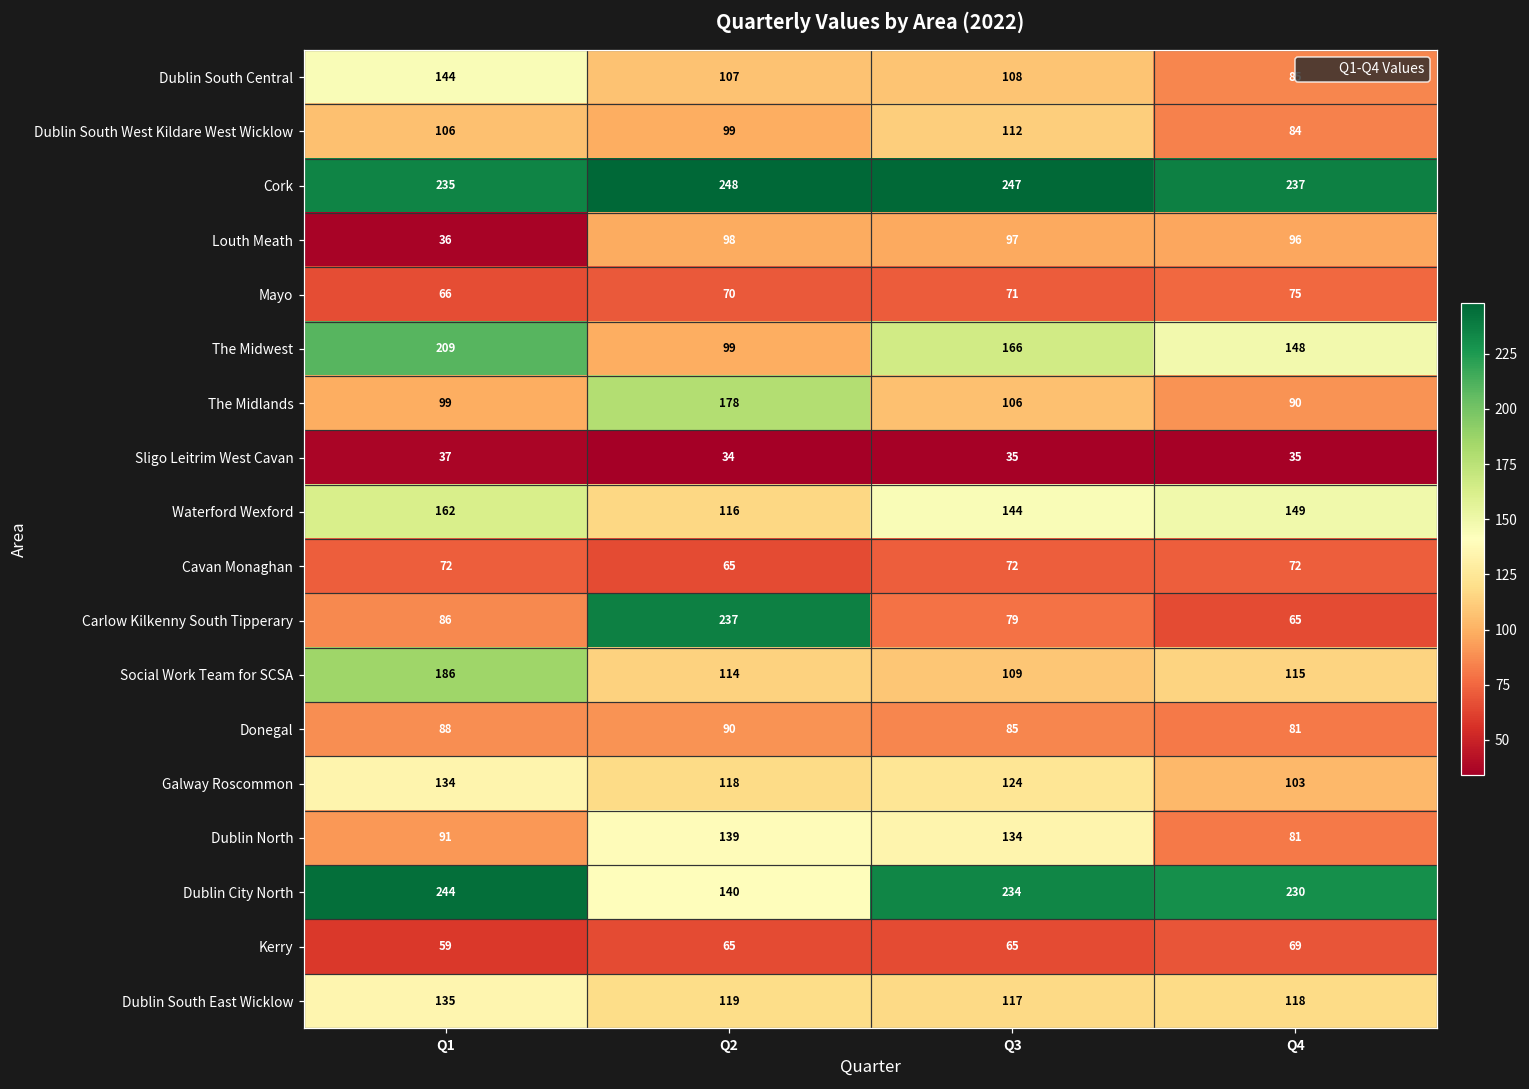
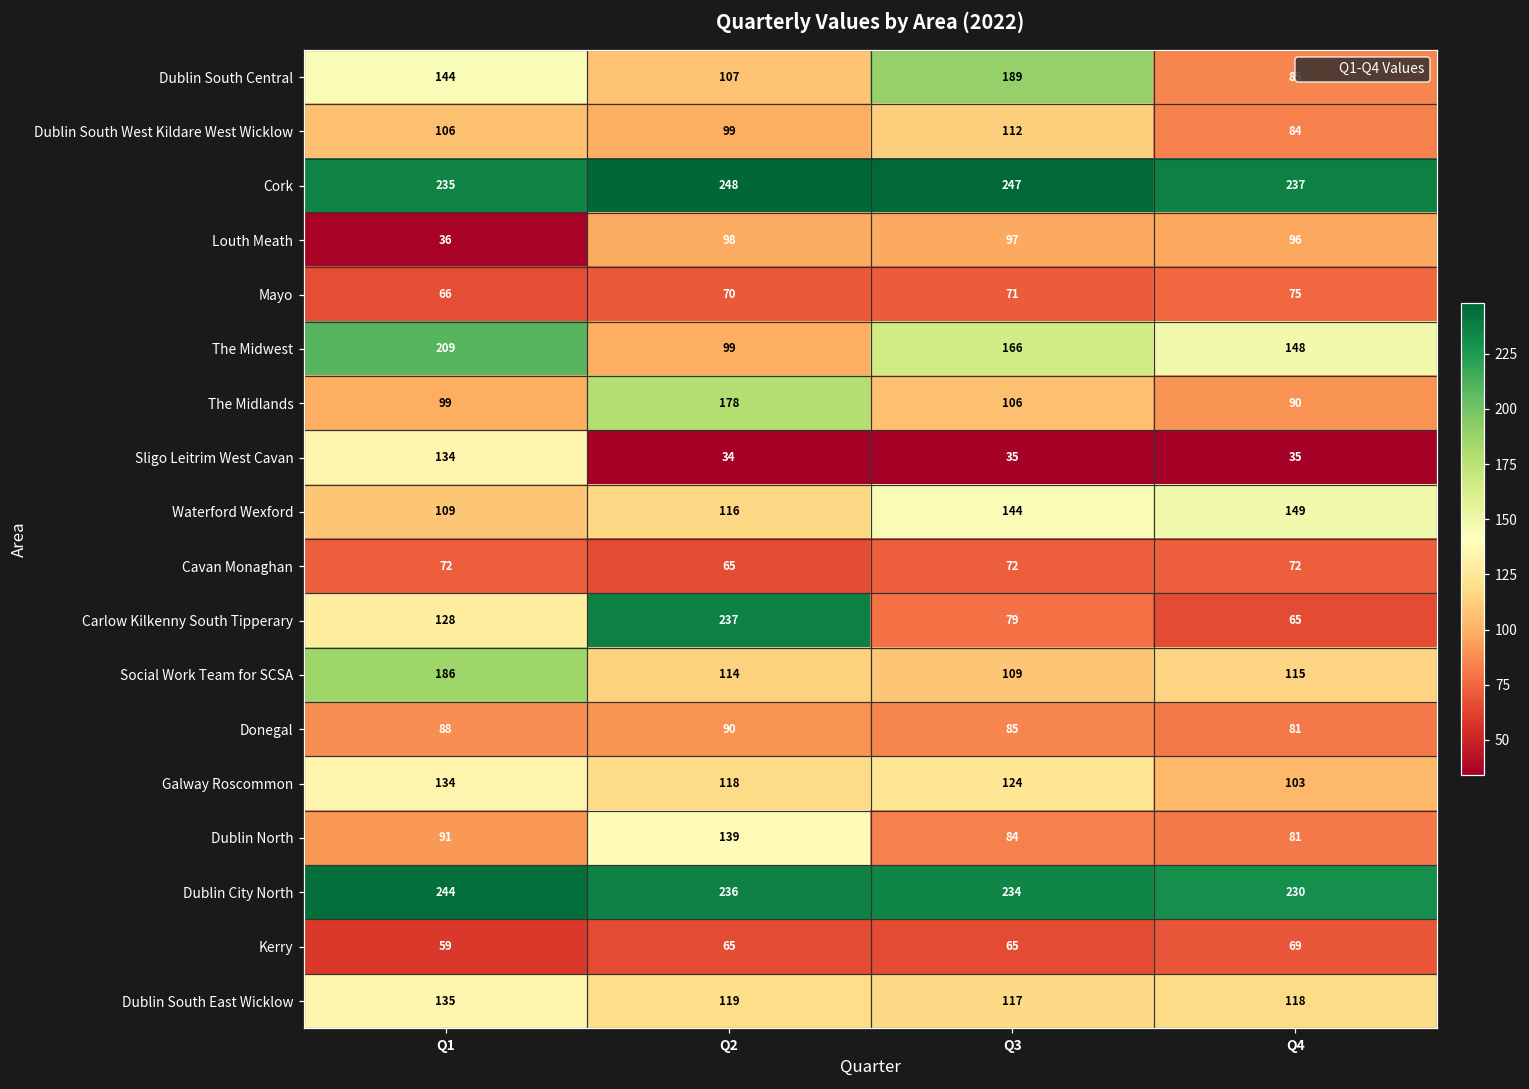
  {
    "Dublin South Central": {
      "Q1": 144,
      "Q2": 107,
-     "Q3": 108
+     "Q3": 189
    },
    "Dublin South West Kildare West Wicklow": {
      "Q1": 106,
      "Q2": 99,
      "Q3": 112,
      "Q4": 84
    },
    "Cork": {
      "Q1": 235,
      "Q2": 248,
      "Q3": 247,
      "Q4": 237
    },
    "Louth Meath": {
      "Q1": 36,
      "Q2": 98,
      "Q3": 97,
      "Q4": 96
    },
    "Mayo": {
      "Q1": 66,
      "Q2": 70,
      "Q3": 71,
      "Q4": 75
    },
    "The Midwest": {
      "Q1": 209,
      "Q2": 99,
      "Q3": 166,
      "Q4": 148
    },
    "The Midlands": {
      "Q1": 99,
      "Q2": 178,
      "Q3": 106,
      "Q4": 90
    },
    "Sligo Leitrim West Cavan": {
-     "Q1": 37,
+     "Q1": 134,
      "Q2": 34,
      "Q3": 35,
      "Q4": 35
    },
    "Waterford Wexford": {
-     "Q1": 162,
+     "Q1": 109,
      "Q2": 116,
      "Q3": 144,
      "Q4": 149
    },
    "Cavan Monaghan": {
      "Q1": 72,
      "Q2": 65,
      "Q3": 72,
      "Q4": 72
    },
    "Carlow Kilkenny South Tipperary": {
-     "Q1": 86,
+     "Q1": 128,
      "Q2": 237,
      "Q3": 79,
      "Q4": 65
    },
    "Social Work Team for SCSA": {
      "Q1": 186,
      "Q2": 114,
      "Q3": 109,
      "Q4": 115
    },
    "Donegal": {
      "Q1": 88,
      "Q2": 90,
      "Q3": 85,
      "Q4": 81
    },
    "Galway Roscommon": {
      "Q1": 134,
      "Q2": 118,
      "Q3": 124,
      "Q4": 103
    },
    "Dublin North": {
      "Q1": 91,
      "Q2": 139,
-     "Q3": 134,
+     "Q3": 84,
      "Q4": 81
    },
    "Dublin City North": {
      "Q1": 244,
-     "Q2": 140,
+     "Q2": 236,
      "Q3": 234,
      "Q4": 230
    },
    "Kerry": {
      "Q1": 59,
      "Q2": 65,
      "Q3": 65,
      "Q4": 69
    },
    "Dublin South East Wicklow": {
      "Q1": 135,
      "Q2": 119,
      "Q3": 117,
      "Q4": 118
    }
  }
